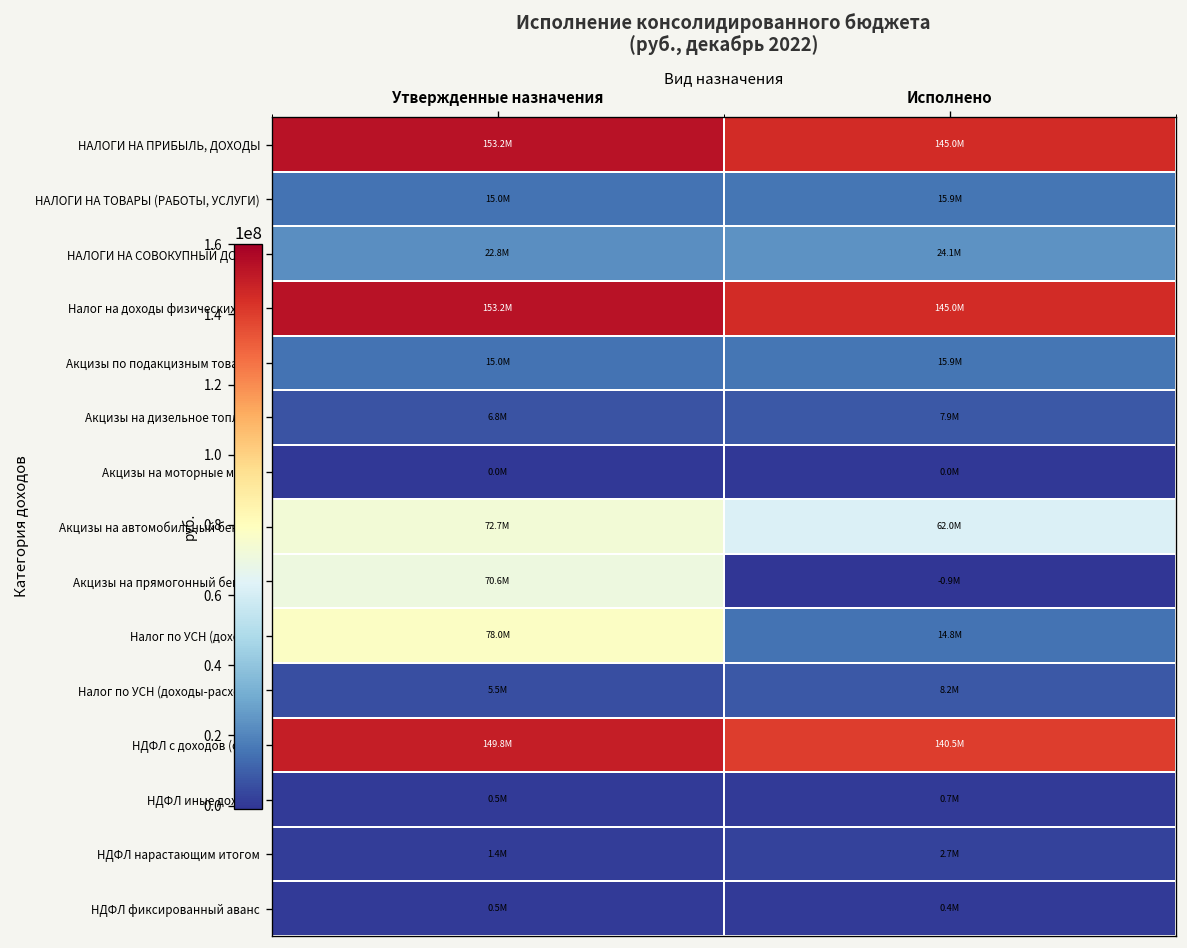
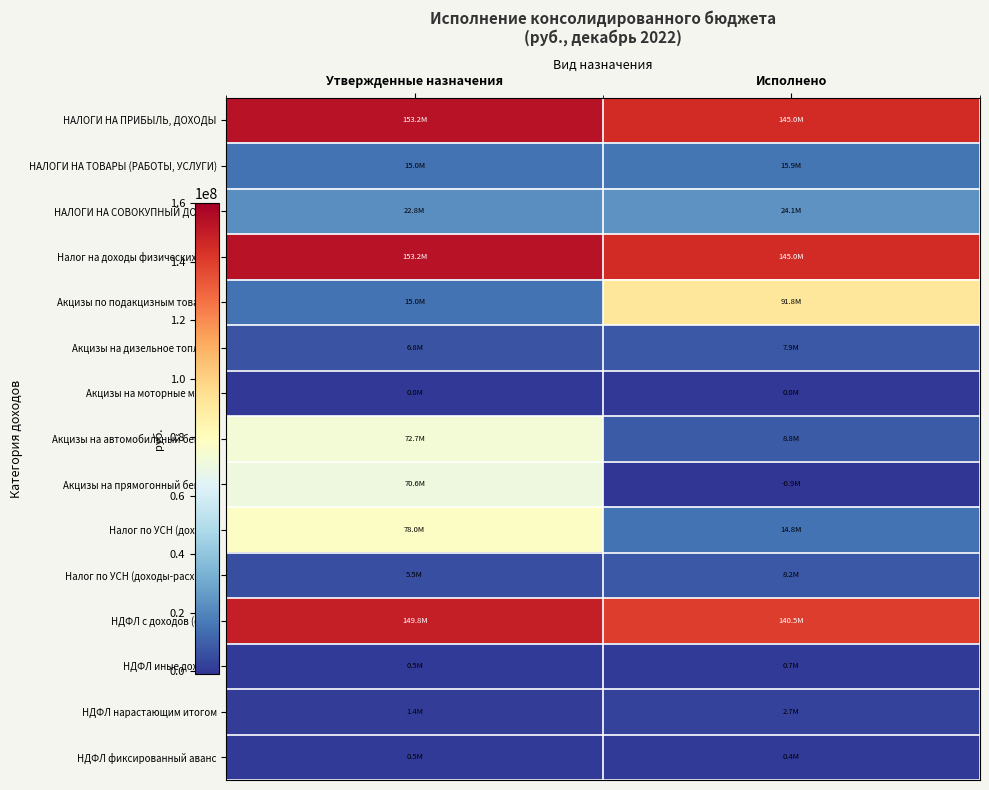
  {
    "НАЛОГИ НА ПРИБЫЛЬ, ДОХОДЫ": {
      "Утвержденные назначения": "153.2M",
      "Исполнено": "145.0M"
    },
    "НАЛОГИ НА ТОВАРЫ (РАБОТЫ, УСЛУГИ)": {
      "Утвержденные назначения": "15.0M",
      "Исполнено": "15.9M"
    },
    "НАЛОГИ НА СОВОКУПНЫЙ ДОХОД": {
      "Утвержденные назначения": "22.8M",
      "Исполнено": "24.1M"
    },
    "Налог на доходы физических лиц": {
      "Утвержденные назначения": "153.2M",
      "Исполнено": "145.0M"
    },
    "Акцизы по подакцизным товарам": {
      "Утвержденные назначения": "15.0M",
-     "Исполнено": "15.9M"
+     "Исполнено": "91.8M"
    },
    "Акцизы на дизельное топливо": {
      "Утвержденные назначения": "6.8M",
      "Исполнено": "7.9M"
    },
    "Акцизы на моторные масла": {
      "Утвержденные назначения": "0.0M",
      "Исполнено": "0.0M"
    },
    "Акцизы на автомобильный бензин": {
      "Утвержденные назначения": "72.7M",
-     "Исполнено": "62.0M"
+     "Исполнено": "8.8M"
    },
    "Акцизы на прямогонный бензин": {
      "Утвержденные назначения": "70.6M",
      "Исполнено": "-0.9M"
    },
    "Налог по УСН (доходы)": {
      "Утвержденные назначения": "78.0M",
      "Исполнено": "14.8M"
    },
    "Налог по УСН (доходы-расходы)": {
      "Утвержденные назначения": "5.5M",
      "Исполнено": "8.2M"
    },
    "НДФЛ с доходов (осн.)": {
      "Утвержденные назначения": "149.8M",
      "Исполнено": "140.5M"
    },
    "НДФЛ иные доходы": {
      "Утвержденные назначения": "0.5M",
      "Исполнено": "0.7M"
    },
    "НДФЛ нарастающим итогом": {
      "Утвержденные назначения": "1.4M",
      "Исполнено": "2.7M"
    },
    "НДФЛ фиксированный аванс": {
      "Утвержденные назначения": "0.5M",
      "Исполнено": "0.4M"
    }
  }
